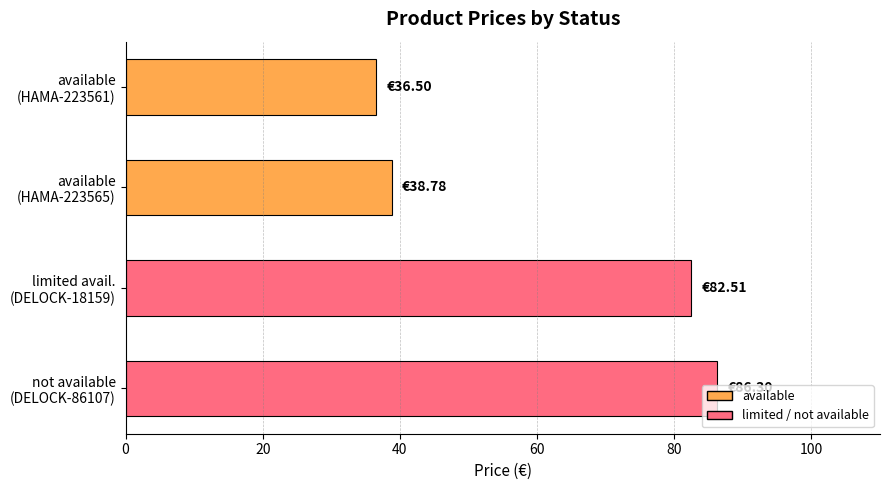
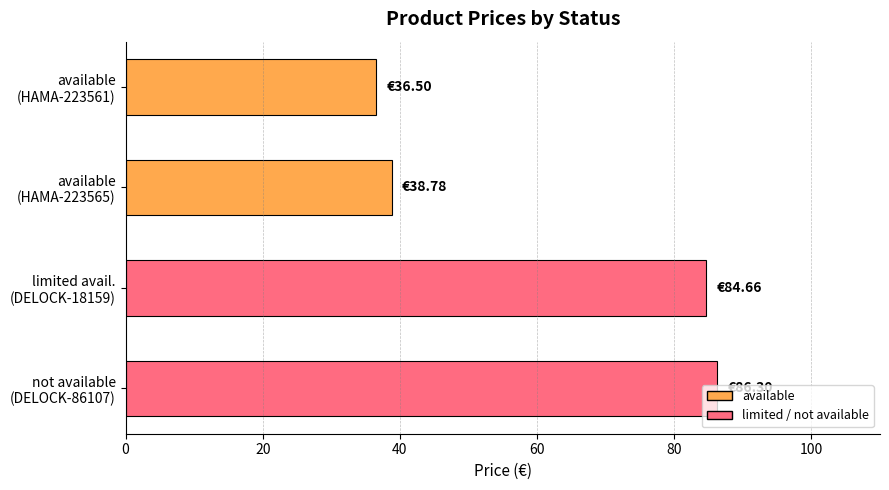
  {
    "available (HAMA-223561)": "€36.50",
    "available (HAMA-223565)": "€38.78",
-   "limited avail. (DELOCK-18159)": "€82.51"
+   "limited avail. (DELOCK-18159)": "€84.66"
  }
